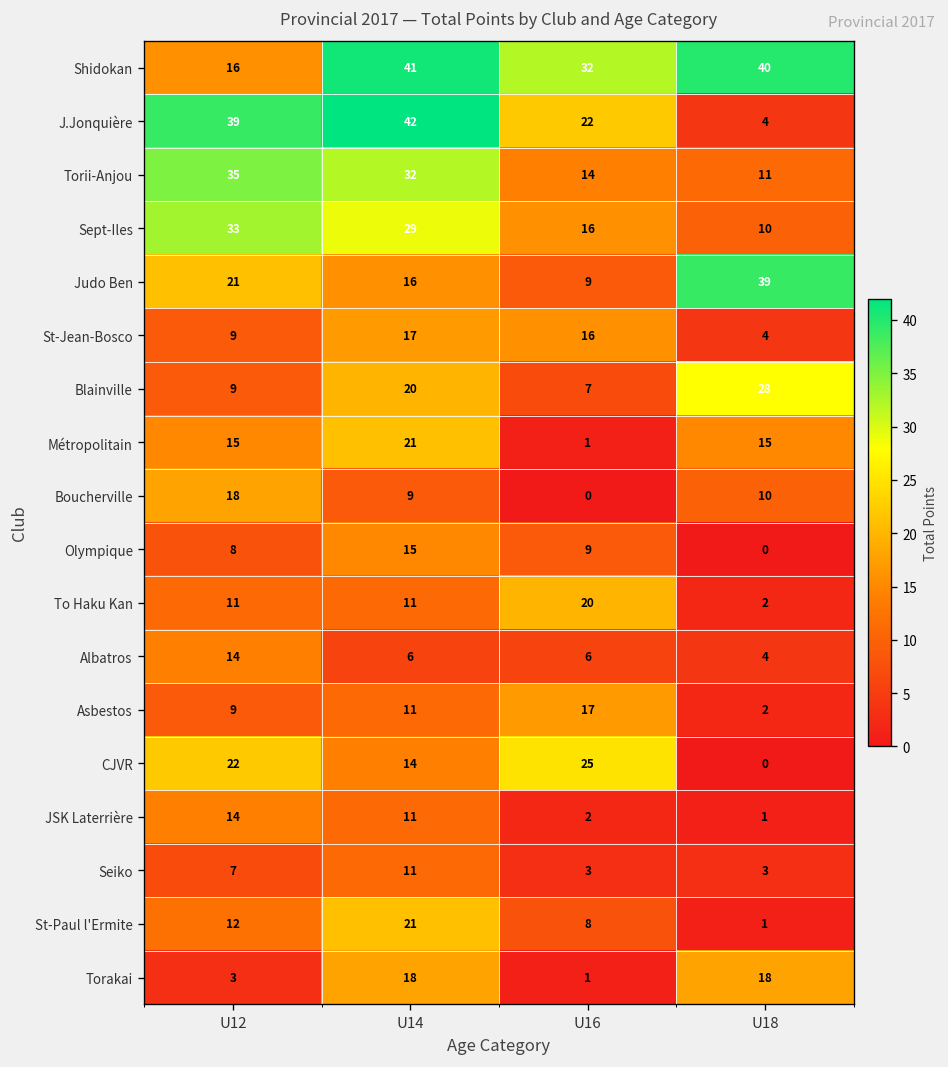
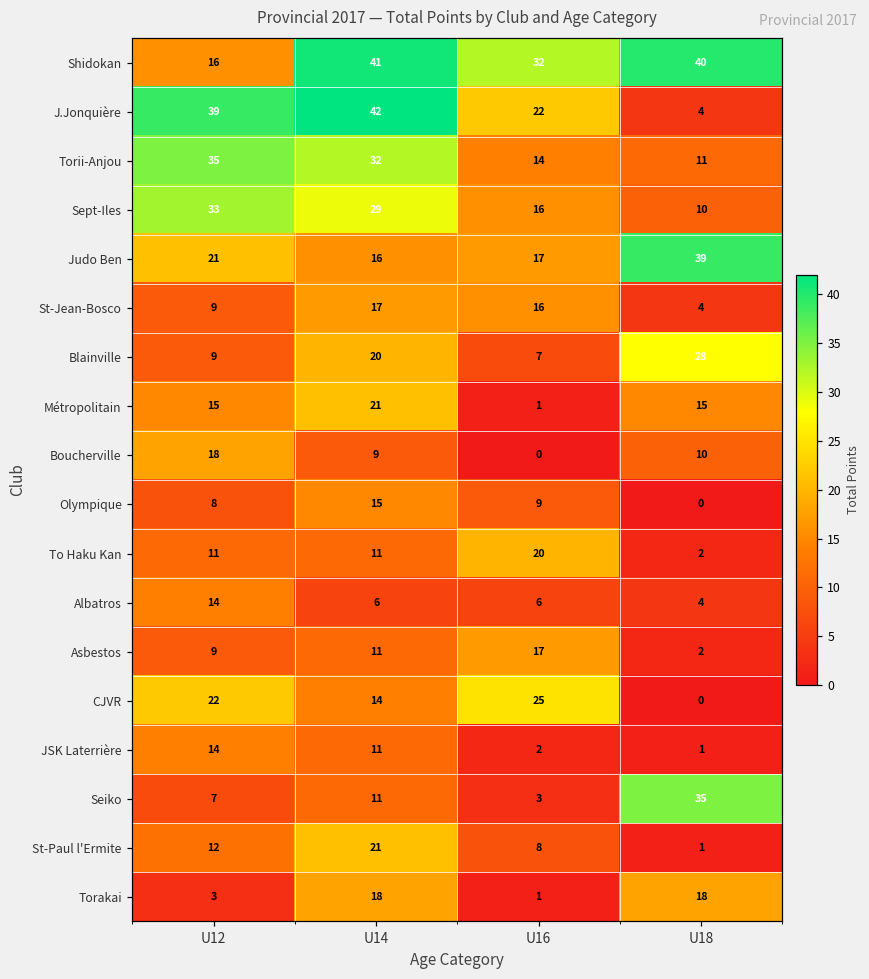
  {
    "Shidokan": {
      "U12": 16,
      "U14": 41,
      "U16": 32,
      "U18": 40
    },
    "J.Jonquière": {
      "U12": 39,
      "U14": 42,
      "U16": 22,
      "U18": 4
    },
    "Torii-Anjou": {
      "U12": 35,
      "U14": 32,
      "U16": 14,
      "U18": 11
    },
    "Sept-Iles": {
      "U12": 33,
      "U14": 29,
      "U16": 16,
      "U18": 10
    },
    "Judo Ben": {
      "U12": 21,
      "U14": 16,
-     "U16": 9,
+     "U16": 17,
      "U18": 39
    },
    "St-Jean-Bosco": {
      "U12": 9,
      "U14": 17,
      "U16": 16,
      "U18": 4
    },
    "Blainville": {
      "U12": 9,
      "U14": 20,
      "U16": 7,
      "U18": 28
    },
    "Métropolitain": {
      "U12": 15,
      "U14": 21,
      "U16": 1,
      "U18": 15
    },
    "Boucherville": {
      "U12": 18,
      "U14": 9,
      "U16": 0,
      "U18": 10
    },
    "Olympique": {
      "U12": 8,
      "U14": 15,
      "U16": 9,
      "U18": 0
    },
    "To Haku Kan": {
      "U12": 11,
      "U14": 11,
      "U16": 20,
      "U18": 2
    },
    "Albatros": {
      "U12": 14,
      "U14": 6,
      "U16": 6,
      "U18": 4
    },
    "Asbestos": {
      "U12": 9,
      "U14": 11,
      "U16": 17,
      "U18": 2
    },
    "CJVR": {
      "U12": 22,
      "U14": 14,
      "U16": 25,
      "U18": 0
    },
    "JSK Laterrière": {
      "U12": 14,
      "U14": 11,
      "U16": 2,
      "U18": 1
    },
    "Seiko": {
      "U12": 7,
      "U14": 11,
      "U16": 3,
-     "U18": 3
+     "U18": 35
    },
    "St-Paul l'Ermite": {
      "U12": 12,
      "U14": 21,
      "U16": 8,
      "U18": 1
    },
    "Torakai": {
      "U12": 3,
      "U14": 18,
      "U16": 1,
      "U18": 18
    }
  }
